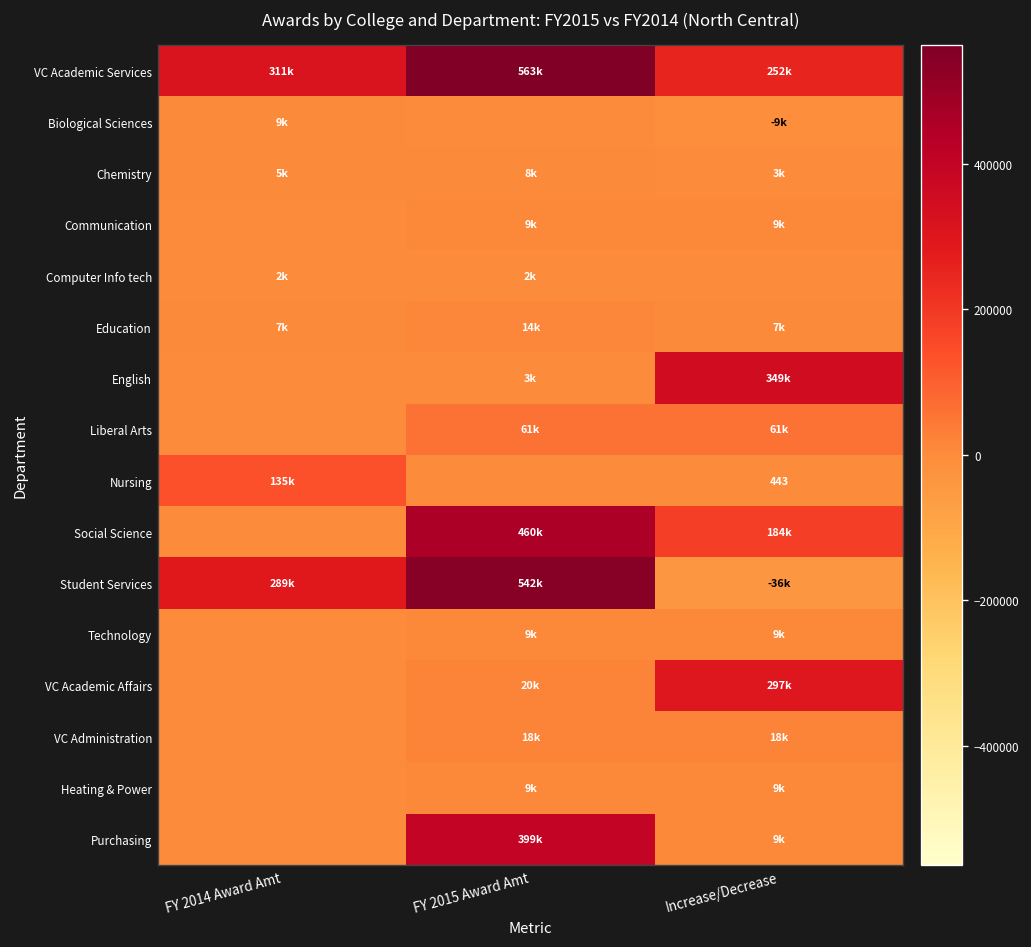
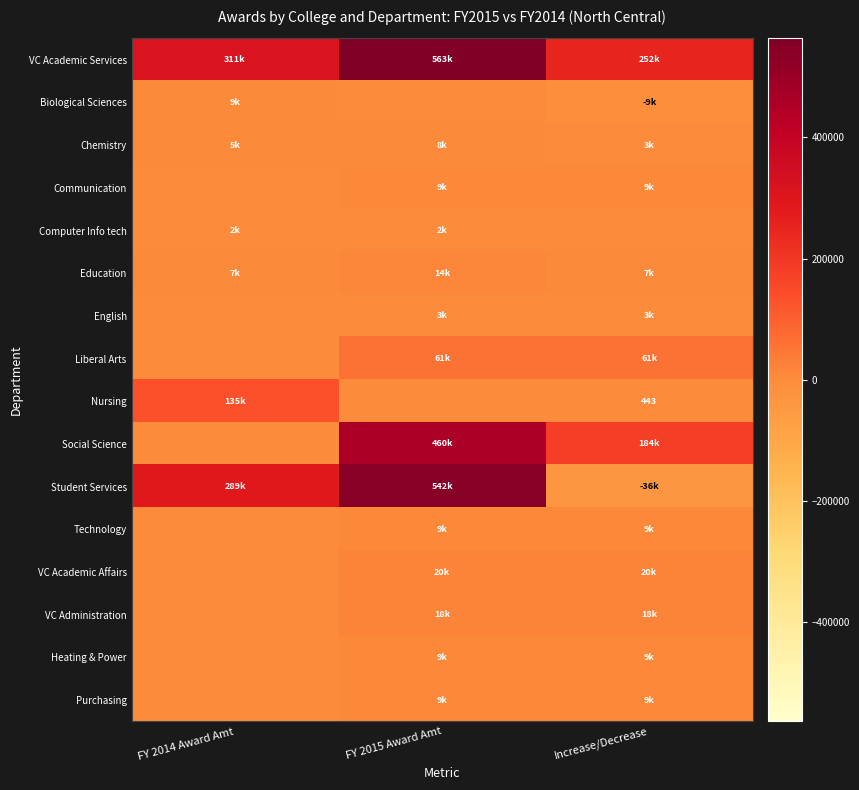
  {
    "VC Academic Services": {
      "FY 2014 Award Amt": "311k",
      "FY 2015 Award Amt": "563k",
      "Increase/Decrease": "252k"
    },
    "Biological Sciences": {
      "FY 2014 Award Amt": "9k",
      "Increase/Decrease": "-9k"
    },
    "Chemistry": {
      "FY 2014 Award Amt": "5k",
      "FY 2015 Award Amt": "8k",
      "Increase/Decrease": "3k"
    },
    "Communication": {
      "FY 2015 Award Amt": "9k",
      "Increase/Decrease": "9k"
    },
    "Computer Info tech": {
      "FY 2014 Award Amt": "2k",
      "FY 2015 Award Amt": "2k"
    },
    "Education": {
      "FY 2014 Award Amt": "7k",
      "FY 2015 Award Amt": "14k",
      "Increase/Decrease": "7k"
    },
    "English": {
      "FY 2015 Award Amt": "3k",
-     "Increase/Decrease": "349k"
+     "Increase/Decrease": "3k"
    },
    "Liberal Arts": {
      "FY 2015 Award Amt": "61k",
      "Increase/Decrease": "61k"
    },
    "Nursing": {
      "FY 2014 Award Amt": "135k",
      "Increase/Decrease": "443"
    },
    "Social Science": {
      "FY 2015 Award Amt": "460k",
      "Increase/Decrease": "184k"
    },
    "Student Services": {
      "FY 2014 Award Amt": "289k",
      "FY 2015 Award Amt": "542k",
      "Increase/Decrease": "-36k"
    },
    "Technology": {
      "FY 2015 Award Amt": "9k",
      "Increase/Decrease": "9k"
    },
    "VC Academic Affairs": {
      "FY 2015 Award Amt": "20k",
-     "Increase/Decrease": "297k"
+     "Increase/Decrease": "20k"
    },
    "VC Administration": {
      "FY 2015 Award Amt": "18k",
      "Increase/Decrease": "18k"
    },
    "Heating & Power": {
      "FY 2015 Award Amt": "9k",
      "Increase/Decrease": "9k"
    },
    "Purchasing": {
-     "FY 2015 Award Amt": "399k",
+     "FY 2015 Award Amt": "9k",
      "Increase/Decrease": "9k"
    }
  }
